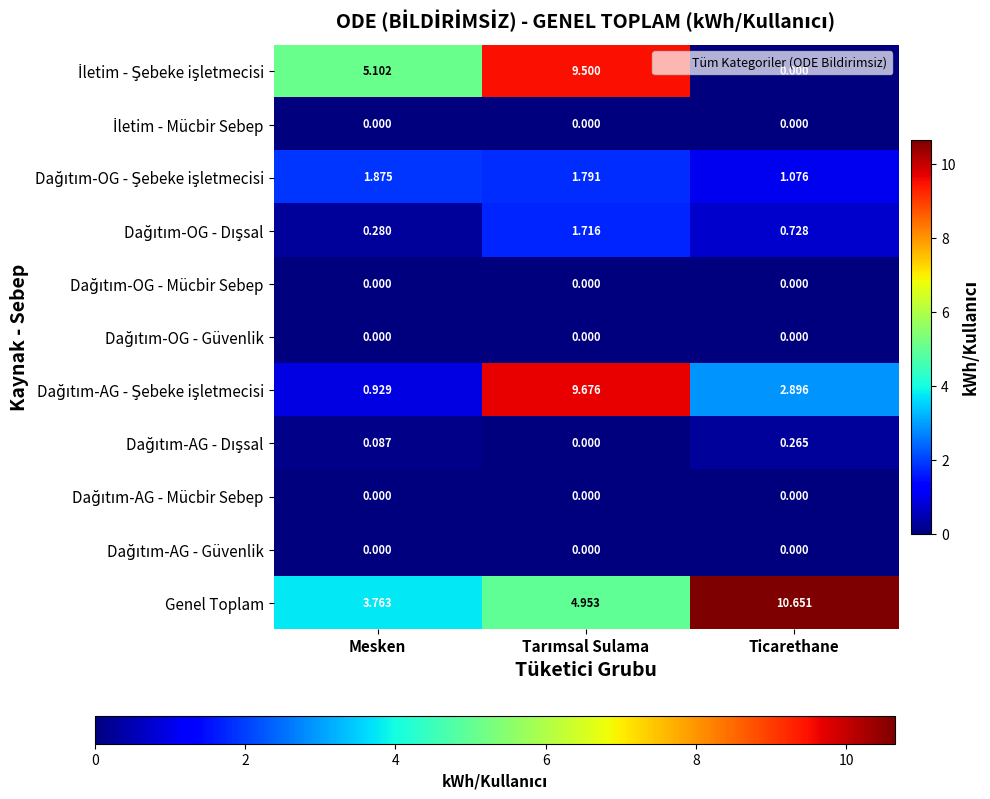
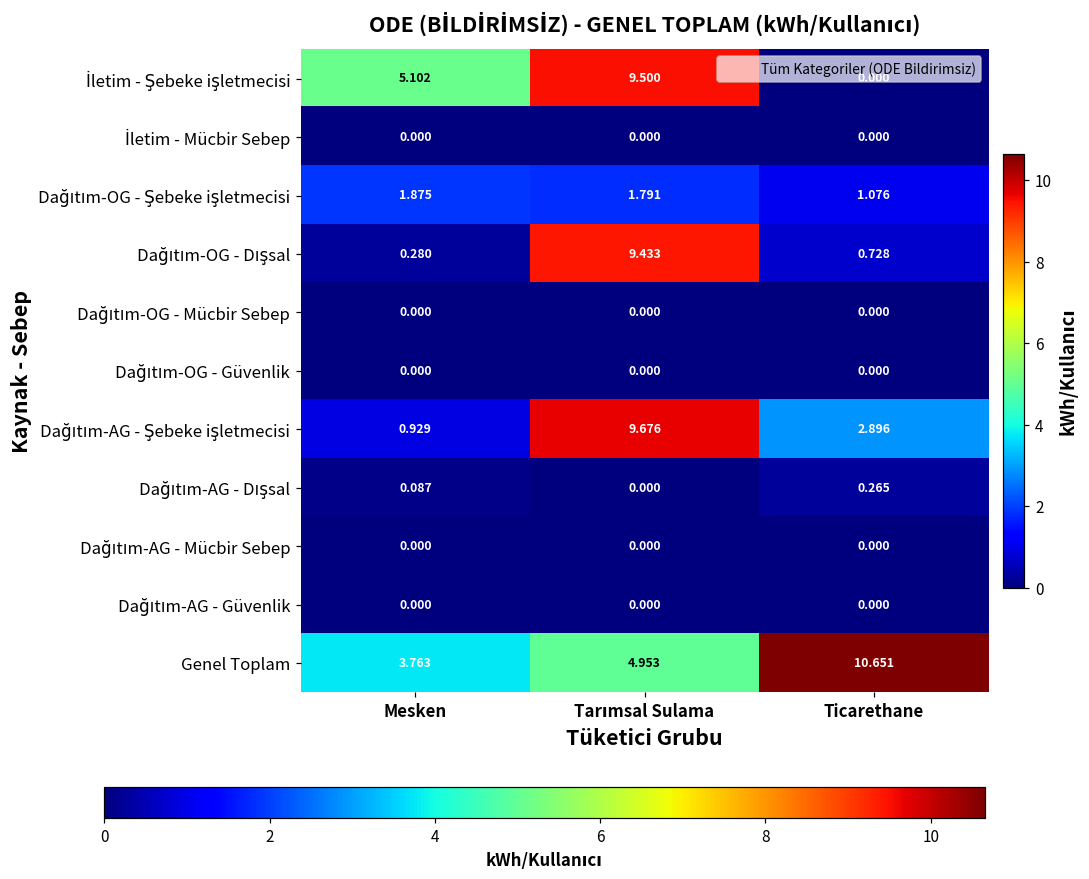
  {
    "İletim - Şebeke işletmecisi": {
      "Mesken": 5.102,
      "Tarımsal Sulama": 9.500
    },
    "İletim - Mücbir Sebep": {
      "Mesken": 0.000,
      "Tarımsal Sulama": 0.000,
      "Ticarethane": 0.000
    },
    "Dağıtım-OG - Şebeke işletmecisi": {
      "Mesken": 1.875,
      "Tarımsal Sulama": 1.791,
      "Ticarethane": 1.076
    },
    "Dağıtım-OG - Dışsal": {
      "Mesken": 0.280,
-     "Tarımsal Sulama": 1.716,
+     "Tarımsal Sulama": 9.433,
      "Ticarethane": 0.728
    },
    "Dağıtım-OG - Mücbir Sebep": {
      "Mesken": 0.000,
      "Tarımsal Sulama": 0.000,
      "Ticarethane": 0.000
    },
    "Dağıtım-OG - Güvenlik": {
      "Mesken": 0.000,
      "Tarımsal Sulama": 0.000,
      "Ticarethane": 0.000
    },
    "Dağıtım-AG - Şebeke işletmecisi": {
      "Mesken": 0.929,
      "Tarımsal Sulama": 9.676,
      "Ticarethane": 2.896
    },
    "Dağıtım-AG - Dışsal": {
      "Mesken": 0.087,
      "Tarımsal Sulama": 0.000,
      "Ticarethane": 0.265
    },
    "Dağıtım-AG - Mücbir Sebep": {
      "Mesken": 0.000,
      "Tarımsal Sulama": 0.000,
      "Ticarethane": 0.000
    },
    "Dağıtım-AG - Güvenlik": {
      "Mesken": 0.000,
      "Tarımsal Sulama": 0.000,
      "Ticarethane": 0.000
    },
    "Genel Toplam": {
      "Mesken": 3.763,
      "Tarımsal Sulama": 4.953,
      "Ticarethane": 10.651
    }
  }
